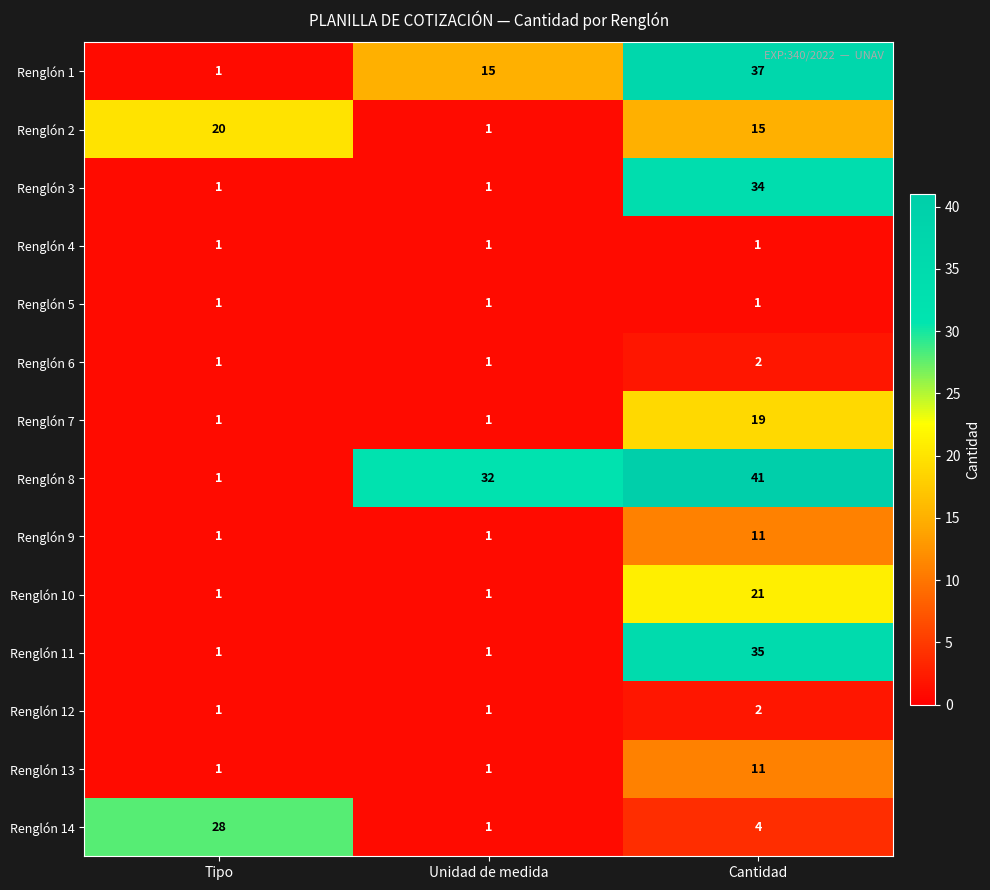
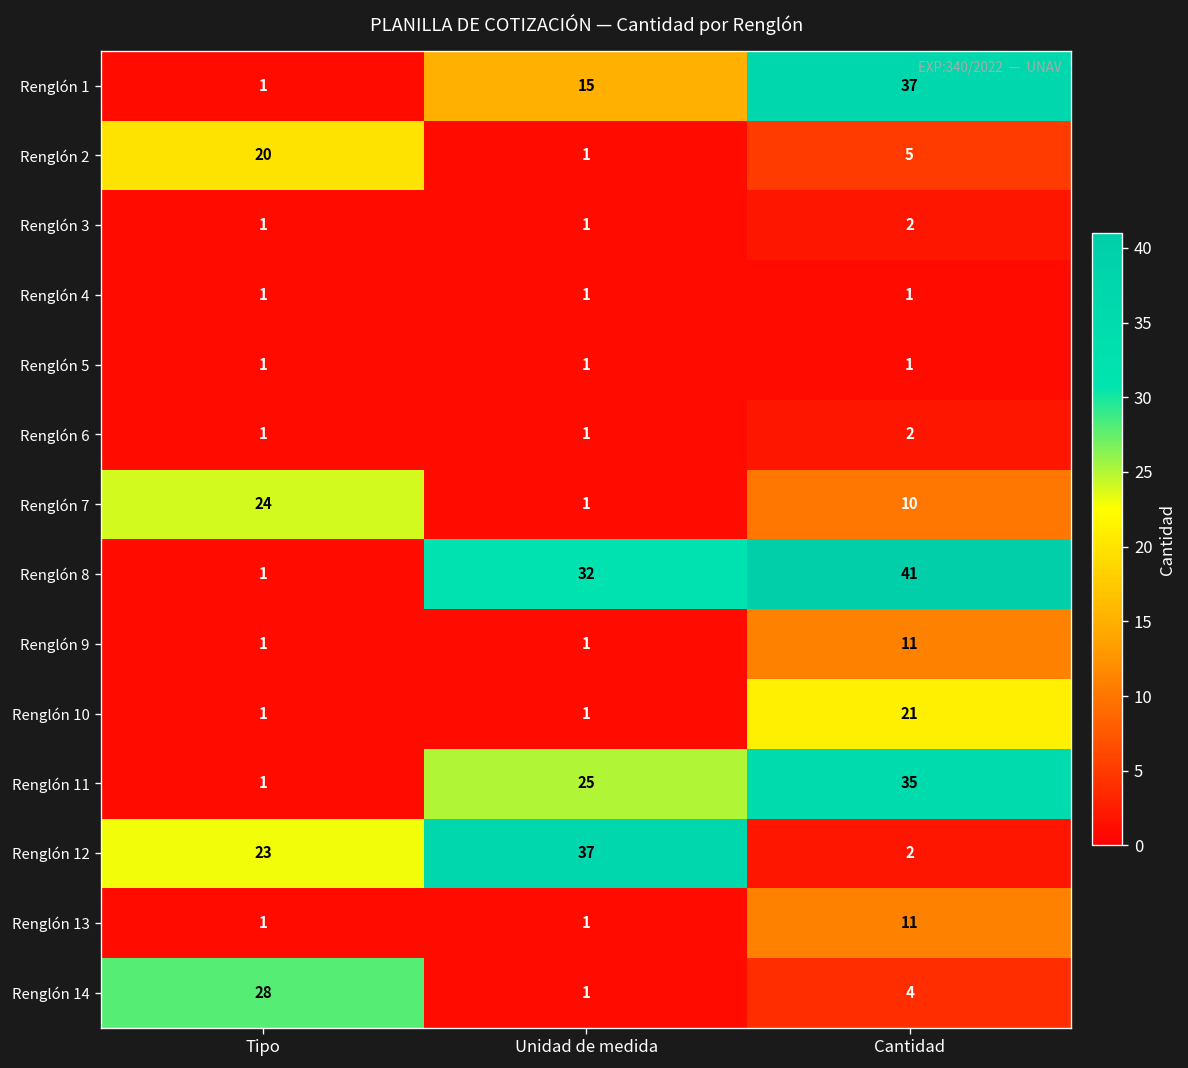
  {
    "Renglón 1": {
      "Tipo": 1,
      "Unidad de medida": 15
    },
    "Renglón 2": {
      "Tipo": 20,
      "Unidad de medida": 1,
-     "Cantidad": 15
+     "Cantidad": 5
    },
    "Renglón 3": {
      "Tipo": 1,
      "Unidad de medida": 1,
-     "Cantidad": 34
+     "Cantidad": 2
    },
    "Renglón 4": {
      "Tipo": 1,
      "Unidad de medida": 1,
      "Cantidad": 1
    },
    "Renglón 5": {
      "Tipo": 1,
      "Unidad de medida": 1,
      "Cantidad": 1
    },
    "Renglón 6": {
      "Tipo": 1,
      "Unidad de medida": 1,
      "Cantidad": 2
    },
    "Renglón 7": {
-     "Tipo": 1,
+     "Tipo": 24,
      "Unidad de medida": 1,
-     "Cantidad": 19
+     "Cantidad": 10
    },
    "Renglón 8": {
      "Tipo": 1,
      "Unidad de medida": 32,
      "Cantidad": 41
    },
    "Renglón 9": {
      "Tipo": 1,
      "Unidad de medida": 1,
      "Cantidad": 11
    },
    "Renglón 10": {
      "Tipo": 1,
      "Unidad de medida": 1,
      "Cantidad": 21
    },
    "Renglón 11": {
      "Tipo": 1,
-     "Unidad de medida": 1,
+     "Unidad de medida": 25,
      "Cantidad": 35
    },
    "Renglón 12": {
-     "Tipo": 1,
-     "Unidad de medida": 1,
+     "Tipo": 23,
+     "Unidad de medida": 37,
      "Cantidad": 2
    },
    "Renglón 13": {
      "Tipo": 1,
      "Unidad de medida": 1,
      "Cantidad": 11
    },
    "Renglón 14": {
      "Tipo": 28,
      "Unidad de medida": 1,
      "Cantidad": 4
    }
  }
